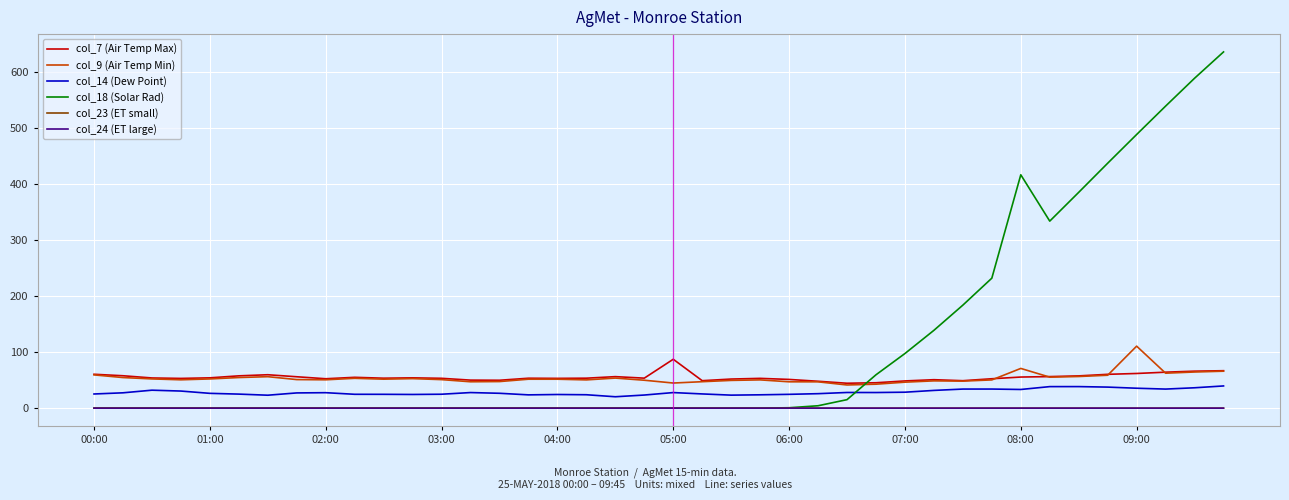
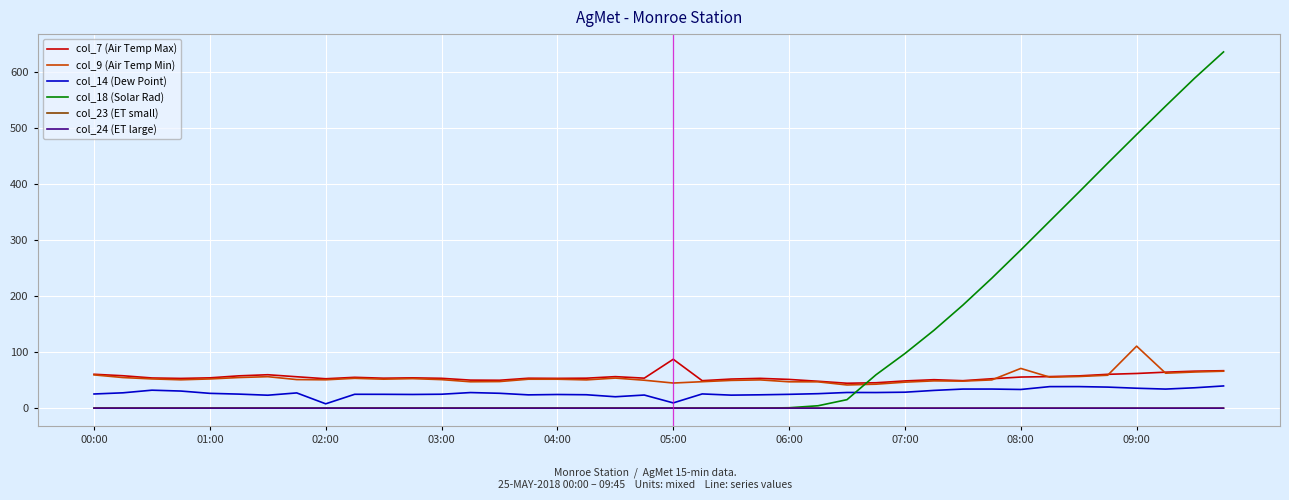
  {
    "col_7 (Air Temp Max)": {
      "05:00": 90,
      "08:00": 60,
      "09:00": 60
    },
    "col_9 (Air Temp Min)": {
      "05:00": 40,
      "08:00": 70,
      "09:00": 110
    },
    "col_14 (Dew Point)": {
      "00:00": 30,
      "01:00": 30,
-     "02:00": 30,
+     "02:00": 10,
      "03:00": 20,
      "04:00": 20,
-     "05:00": 30,
+     "05:00": 10,
      "06:00": 20,
      "07:00": 30,
      "08:00": 30,
      "09:00": 40
    },
    "col_18 (Solar Rad)": {
      "07:00": 100,
-     "08:00": 420,
+     "08:00": 280,
      "09:00": 490
    },
    "col_24 (ET large)": {
      "07:00": 0,
      "08:00": 0,
      "09:00": 0
    }
  }
